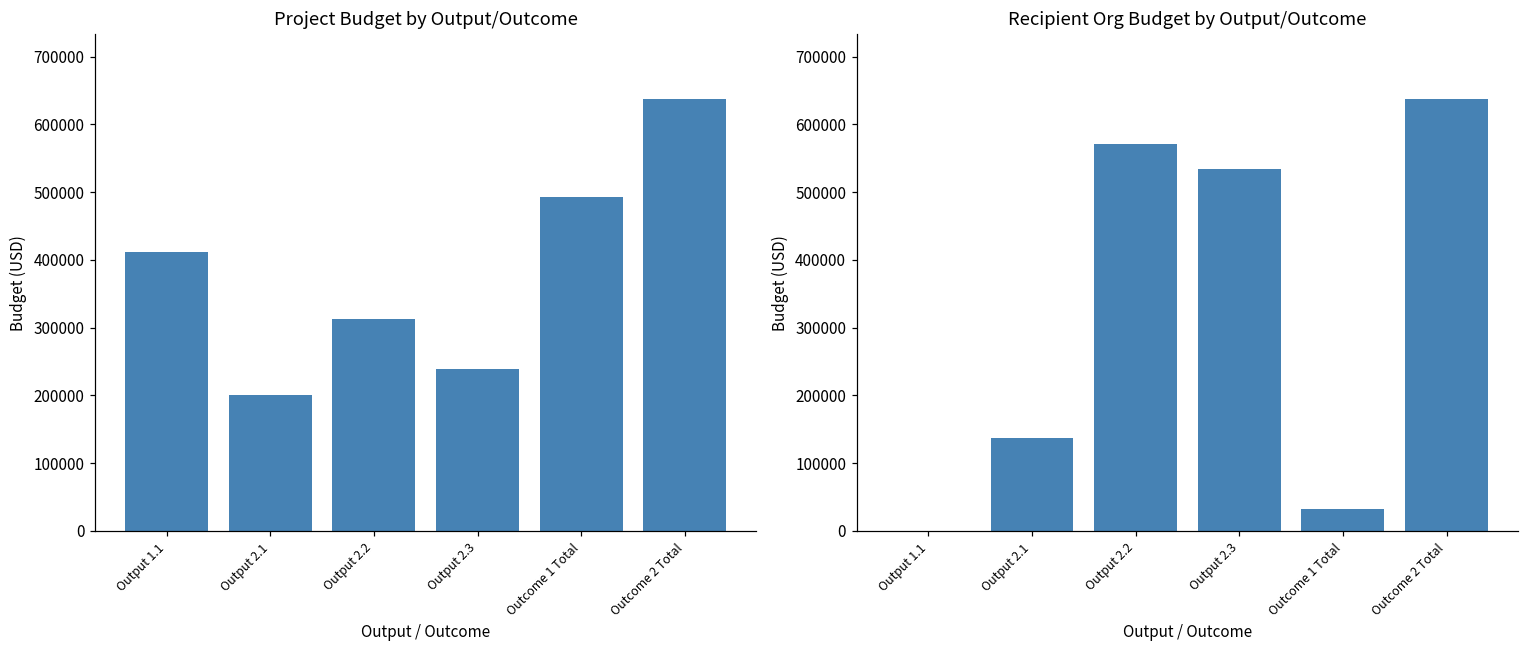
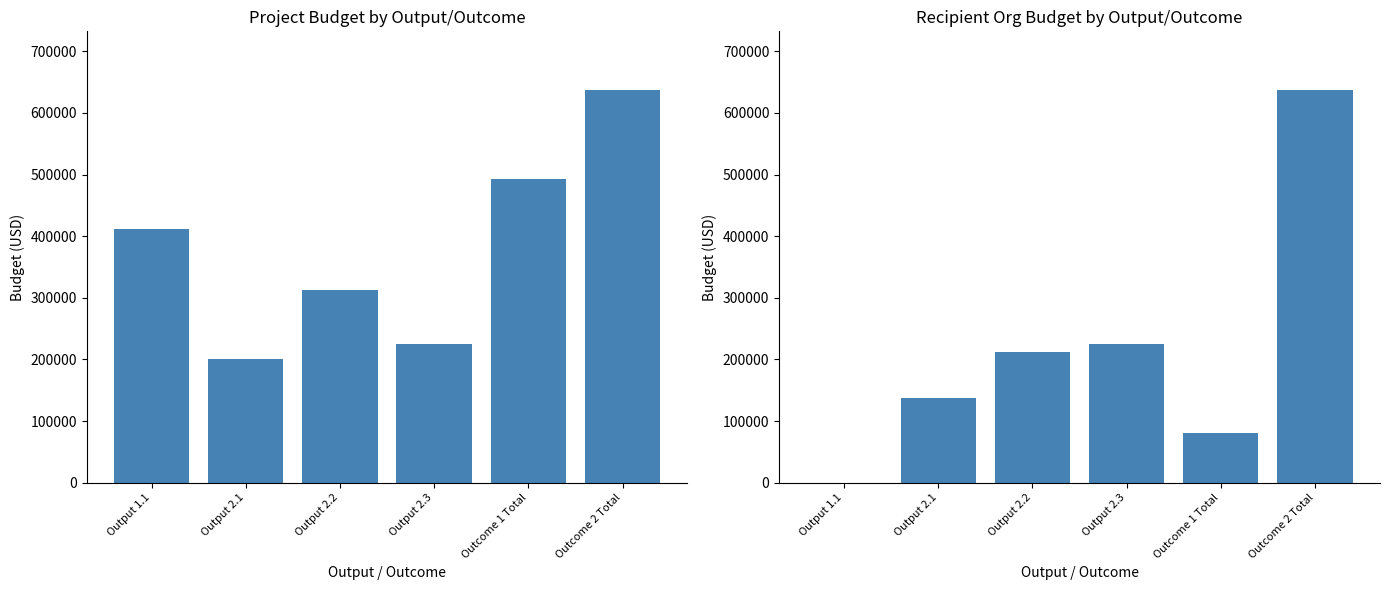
  {
    "Project Budget by Output/Outcome": {
      "Output 1.1": 410000,
      "Output 2.1": 200000,
      "Output 2.2": 310000,
-     "Output 2.3": 240000,
+     "Output 2.3": 230000,
      "Outcome 1 Total": 490000,
      "Outcome 2 Total": 640000
    },
    "Recipient Org Budget by Output/Outcome": {
      "Output 1.1": 0,
      "Output 2.1": 140000,
-     "Output 2.2": 570000,
-     "Output 2.3": 530000,
-     "Outcome 1 Total": 30000,
+     "Output 2.2": 210000,
+     "Output 2.3": 230000,
+     "Outcome 1 Total": 80000,
      "Outcome 2 Total": 640000
    }
  }
